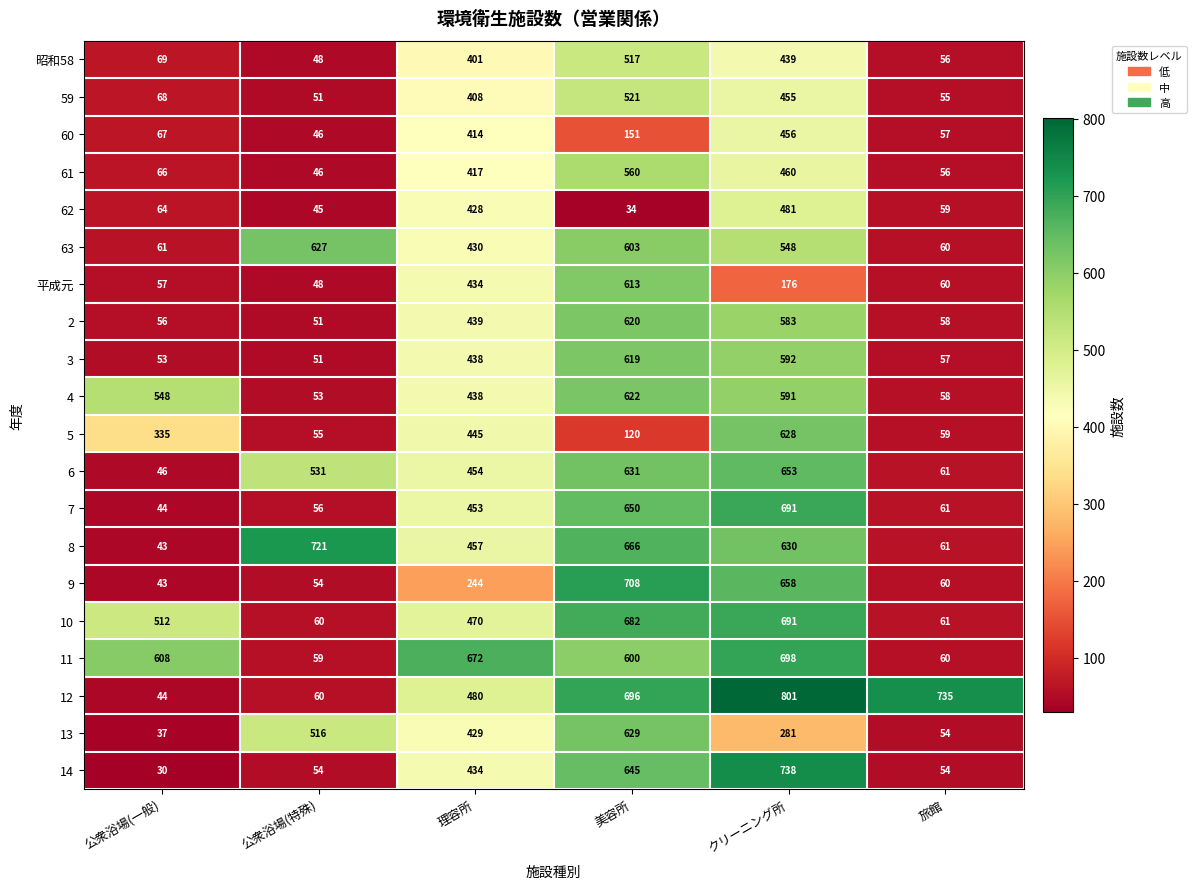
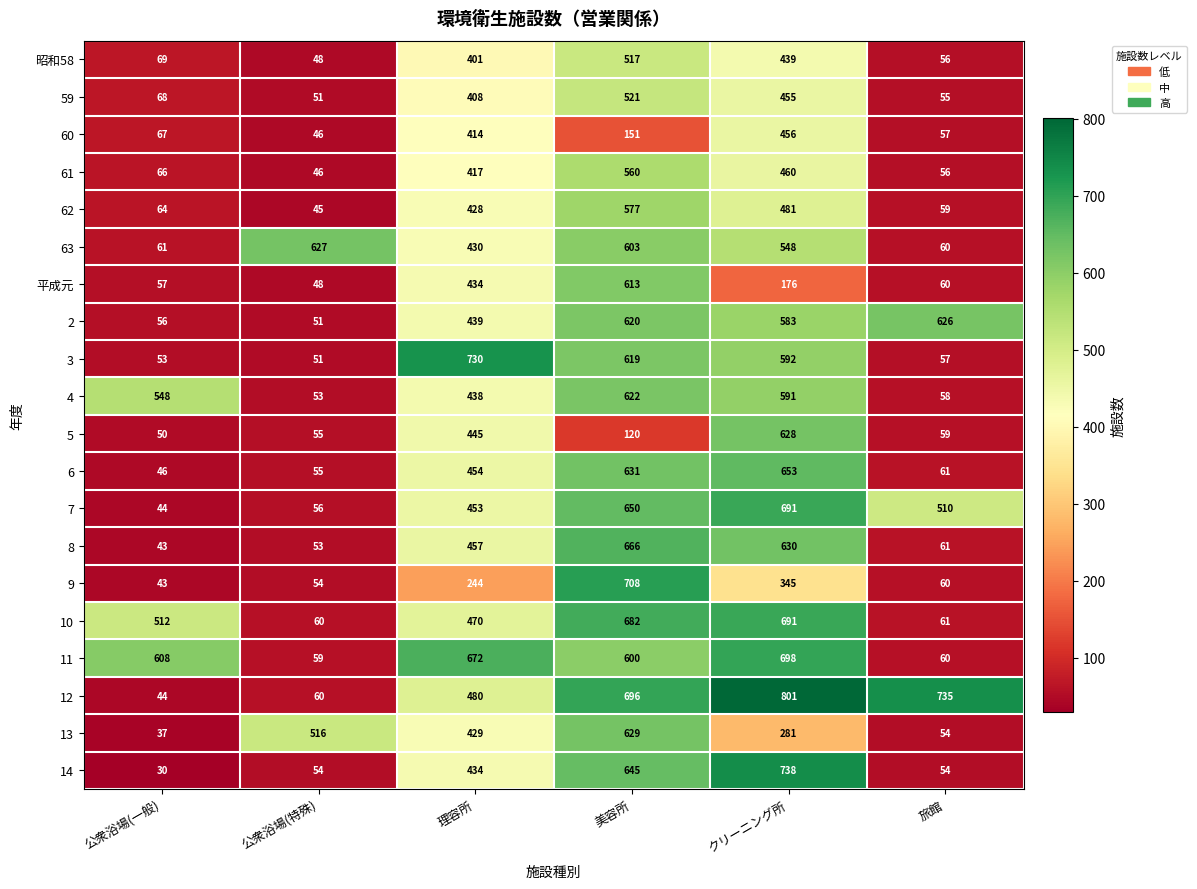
  {
    "昭和58": {
      "公衆浴場(一般)": 69,
      "公衆浴場(特殊)": 48,
      "理容所": 401,
      "美容所": 517,
      "クリーニング所": 439,
      "旅館": 56
    },
    "59": {
      "公衆浴場(一般)": 68,
      "公衆浴場(特殊)": 51,
      "理容所": 408,
      "美容所": 521,
      "クリーニング所": 455,
      "旅館": 55
    },
    "60": {
      "公衆浴場(一般)": 67,
      "公衆浴場(特殊)": 46,
      "理容所": 414,
      "美容所": 151,
      "クリーニング所": 456,
      "旅館": 57
    },
    "61": {
      "公衆浴場(一般)": 66,
      "公衆浴場(特殊)": 46,
      "理容所": 417,
      "美容所": 560,
      "クリーニング所": 460,
      "旅館": 56
    },
    "62": {
      "公衆浴場(一般)": 64,
      "公衆浴場(特殊)": 45,
      "理容所": 428,
-     "美容所": 34,
+     "美容所": 577,
      "クリーニング所": 481,
      "旅館": 59
    },
    "63": {
      "公衆浴場(一般)": 61,
      "公衆浴場(特殊)": 627,
      "理容所": 430,
      "美容所": 603,
      "クリーニング所": 548,
      "旅館": 60
    },
    "平成元": {
      "公衆浴場(一般)": 57,
      "公衆浴場(特殊)": 48,
      "理容所": 434,
      "美容所": 613,
      "クリーニング所": 176,
      "旅館": 60
    },
    "2": {
      "公衆浴場(一般)": 56,
      "公衆浴場(特殊)": 51,
      "理容所": 439,
      "美容所": 620,
      "クリーニング所": 583,
-     "旅館": 58
+     "旅館": 626
    },
    "3": {
      "公衆浴場(一般)": 53,
      "公衆浴場(特殊)": 51,
-     "理容所": 438,
+     "理容所": 730,
      "美容所": 619,
      "クリーニング所": 592,
      "旅館": 57
    },
    "4": {
      "公衆浴場(一般)": 548,
      "公衆浴場(特殊)": 53,
      "理容所": 438,
      "美容所": 622,
      "クリーニング所": 591,
      "旅館": 58
    },
    "5": {
-     "公衆浴場(一般)": 335,
+     "公衆浴場(一般)": 50,
      "公衆浴場(特殊)": 55,
      "理容所": 445,
      "美容所": 120,
      "クリーニング所": 628,
      "旅館": 59
    },
    "6": {
      "公衆浴場(一般)": 46,
-     "公衆浴場(特殊)": 531,
+     "公衆浴場(特殊)": 55,
      "理容所": 454,
      "美容所": 631,
      "クリーニング所": 653,
      "旅館": 61
    },
    "7": {
      "公衆浴場(一般)": 44,
      "公衆浴場(特殊)": 56,
      "理容所": 453,
      "美容所": 650,
      "クリーニング所": 691,
-     "旅館": 61
+     "旅館": 510
    },
    "8": {
      "公衆浴場(一般)": 43,
-     "公衆浴場(特殊)": 721,
+     "公衆浴場(特殊)": 53,
      "理容所": 457,
      "美容所": 666,
      "クリーニング所": 630,
      "旅館": 61
    },
    "9": {
      "公衆浴場(一般)": 43,
      "公衆浴場(特殊)": 54,
      "理容所": 244,
      "美容所": 708,
-     "クリーニング所": 658,
+     "クリーニング所": 345,
      "旅館": 60
    },
    "10": {
      "公衆浴場(一般)": 512,
      "公衆浴場(特殊)": 60,
      "理容所": 470,
      "美容所": 682,
      "クリーニング所": 691,
      "旅館": 61
    },
    "11": {
      "公衆浴場(一般)": 608,
      "公衆浴場(特殊)": 59,
      "理容所": 672,
      "美容所": 600,
      "クリーニング所": 698,
      "旅館": 60
    },
    "12": {
      "公衆浴場(一般)": 44,
      "公衆浴場(特殊)": 60,
      "理容所": 480,
      "美容所": 696,
      "クリーニング所": 801,
      "旅館": 735
    },
    "13": {
      "公衆浴場(一般)": 37,
      "公衆浴場(特殊)": 516,
      "理容所": 429,
      "美容所": 629,
      "クリーニング所": 281,
      "旅館": 54
    },
    "14": {
      "公衆浴場(一般)": 30,
      "公衆浴場(特殊)": 54,
      "理容所": 434,
      "美容所": 645,
      "クリーニング所": 738,
      "旅館": 54
    }
  }
